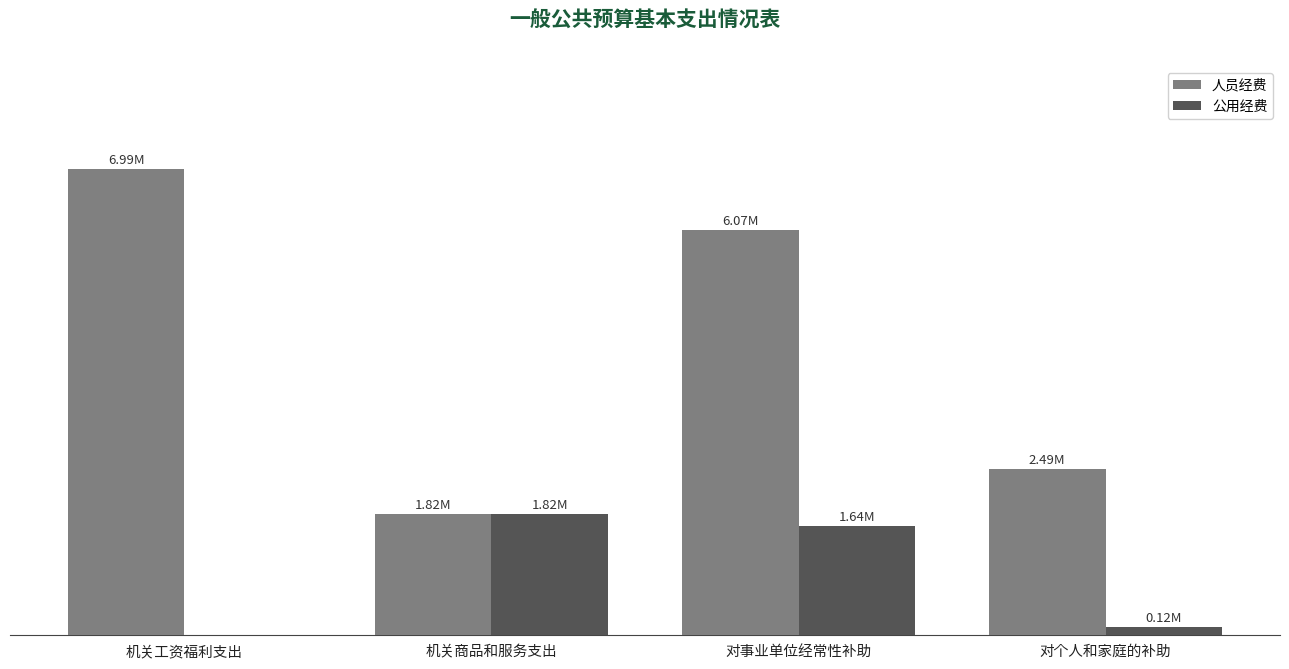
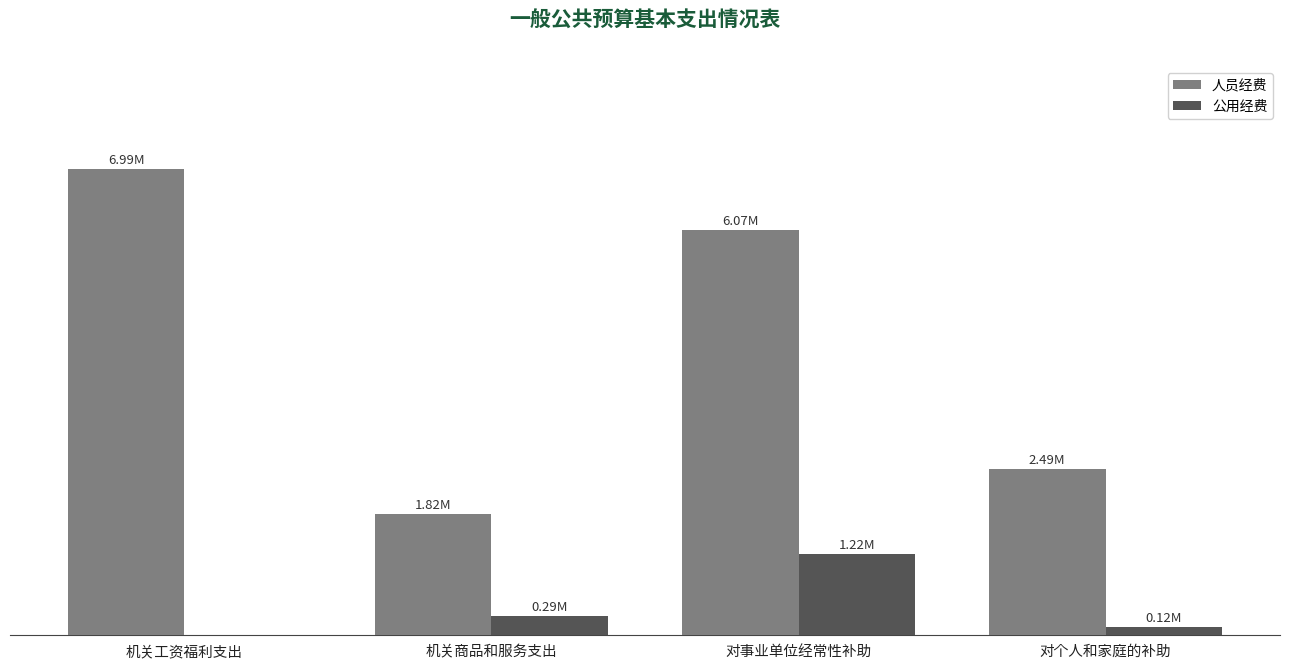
  {
    "人员经费": {
      "机关工资福利支出": "6.99M",
      "机关商品和服务支出": "1.82M",
      "对事业单位经常性补助": "6.07M",
      "对个人和家庭的补助": "2.49M"
    },
    "公用经费": {
-     "机关商品和服务支出": "1.82M",
-     "对事业单位经常性补助": "1.64M",
+     "机关商品和服务支出": "0.29M",
+     "对事业单位经常性补助": "1.22M",
      "对个人和家庭的补助": "0.12M"
    }
  }
